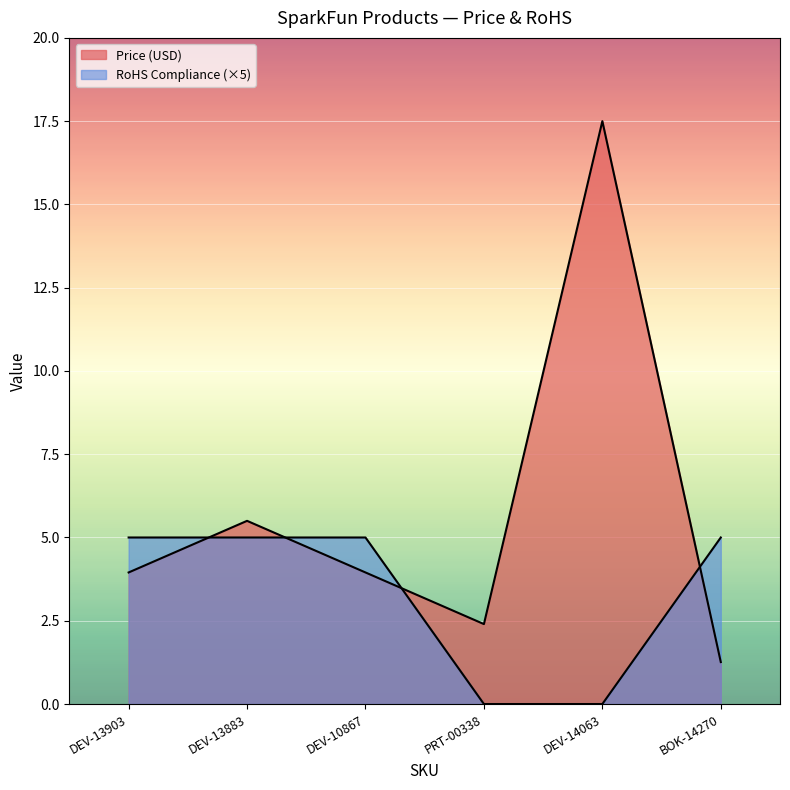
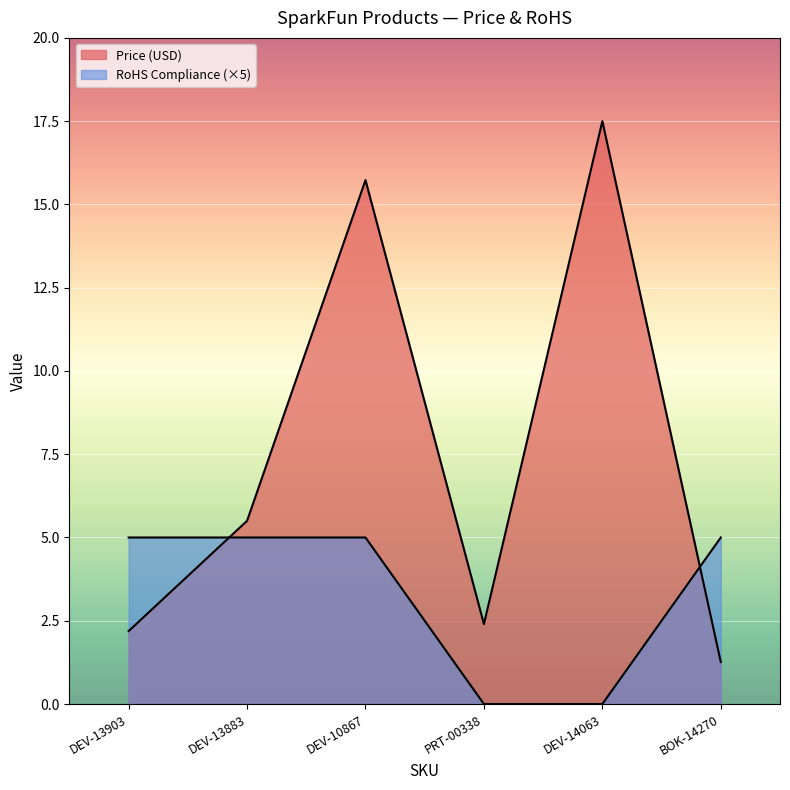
  {
    "Price (USD)": {
-     "DEV-13903": 4.0,
+     "DEV-13903": 2.2,
      "DEV-13883": 5.5,
-     "DEV-10867": 4.0,
+     "DEV-10867": 15.7,
      "PRT-00338": 2.4,
      "DEV-14063": 17.5,
      "BOK-14270": 1.3
    },
    "RoHS Compliance (×5)": {
      "DEV-13903": 5.0,
      "DEV-13883": 5.0,
      "DEV-10867": 5.0,
      "PRT-00338": 0.0,
      "DEV-14063": 0.0,
      "BOK-14270": 5.0
    }
  }
